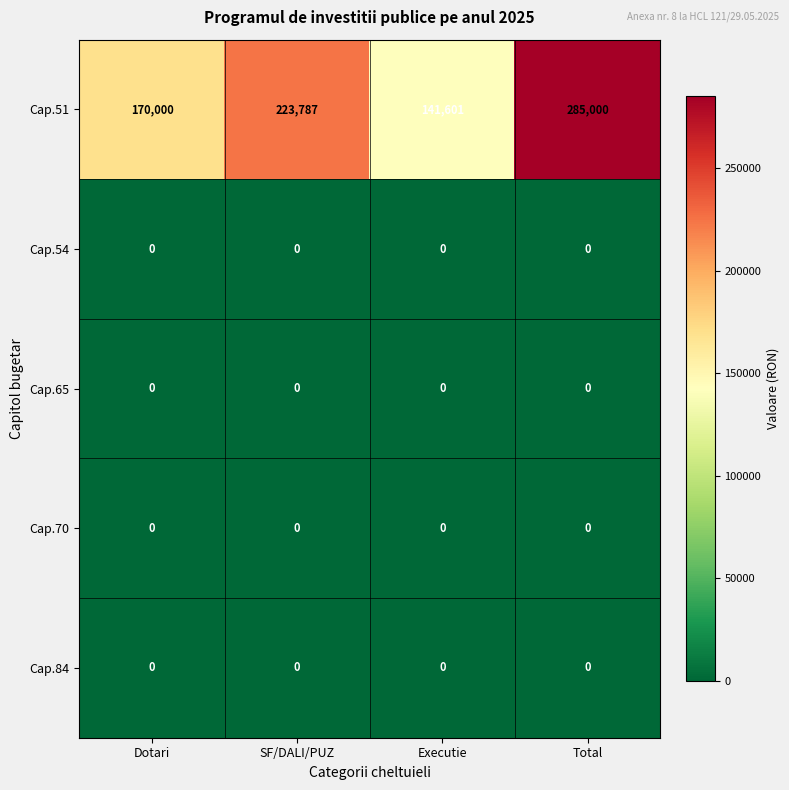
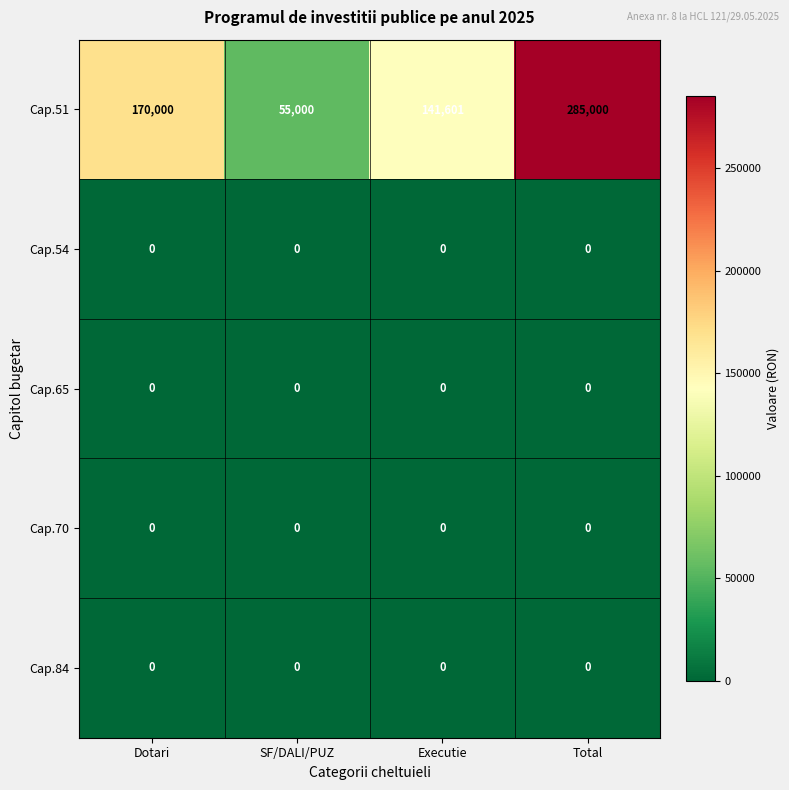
  {
    "Cap.51": {
      "Dotari": "170,000",
-     "SF/DALI/PUZ": "223,787",
+     "SF/DALI/PUZ": "55,000",
      "Executie": "141,601",
      "Total": "285,000"
    },
    "Cap.54": {
      "Dotari": "0",
      "SF/DALI/PUZ": "0",
      "Executie": "0",
      "Total": "0"
    },
    "Cap.65": {
      "Dotari": "0",
      "SF/DALI/PUZ": "0",
      "Executie": "0",
      "Total": "0"
    },
    "Cap.70": {
      "Dotari": "0",
      "SF/DALI/PUZ": "0",
      "Executie": "0",
      "Total": "0"
    },
    "Cap.84": {
      "Dotari": "0",
      "SF/DALI/PUZ": "0",
      "Executie": "0",
      "Total": "0"
    }
  }
